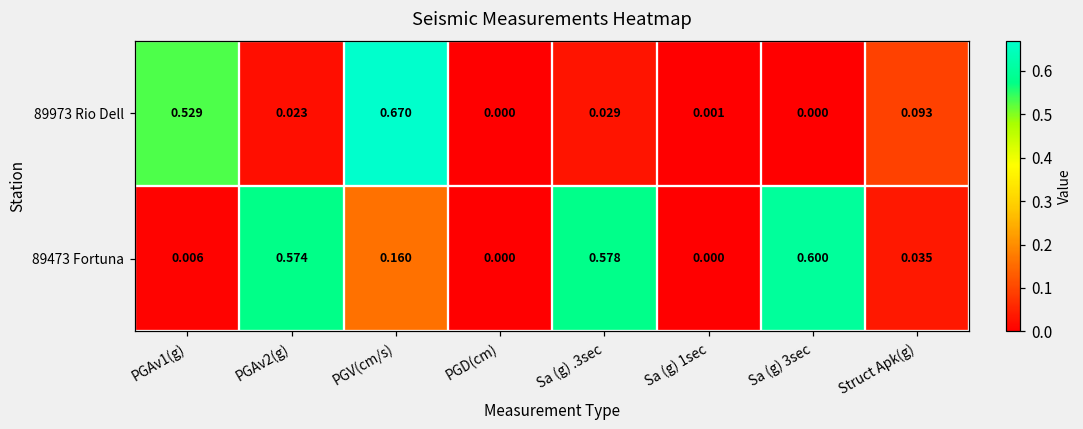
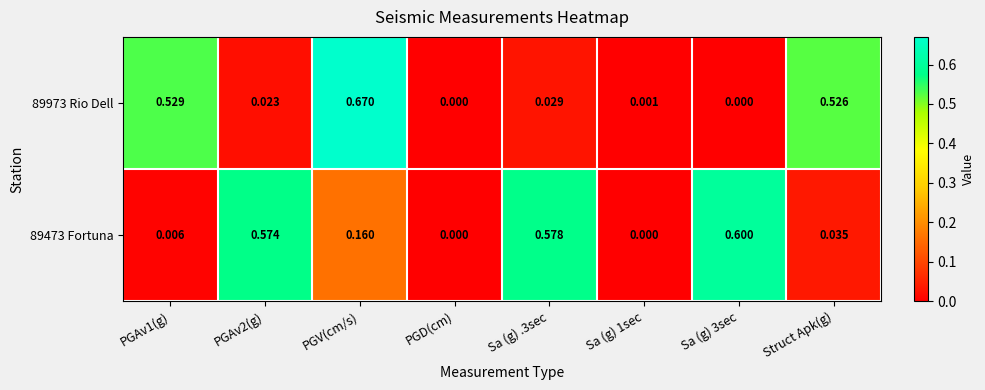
  {
    "89973 Rio Dell": {
      "PGAv1(g)": 0.529,
      "PGAv2(g)": 0.023,
      "PGV(cm/s)": 0.670,
      "PGD(cm)": 0.000,
      "Sa (g) .3sec": 0.029,
      "Sa (g) 1sec": 0.001,
      "Sa (g) 3sec": 0.000,
-     "Struct Apk(g)": 0.093
+     "Struct Apk(g)": 0.526
    },
    "89473 Fortuna": {
      "PGAv1(g)": 0.006,
      "PGAv2(g)": 0.574,
      "PGV(cm/s)": 0.160,
      "PGD(cm)": 0.000,
      "Sa (g) .3sec": 0.578,
      "Sa (g) 1sec": 0.000,
      "Sa (g) 3sec": 0.600,
      "Struct Apk(g)": 0.035
    }
  }
